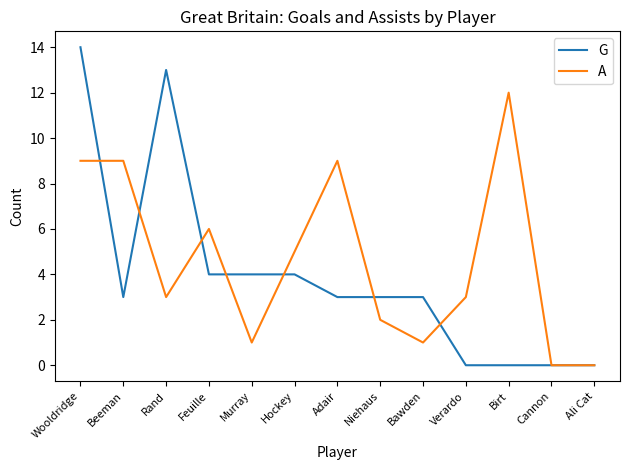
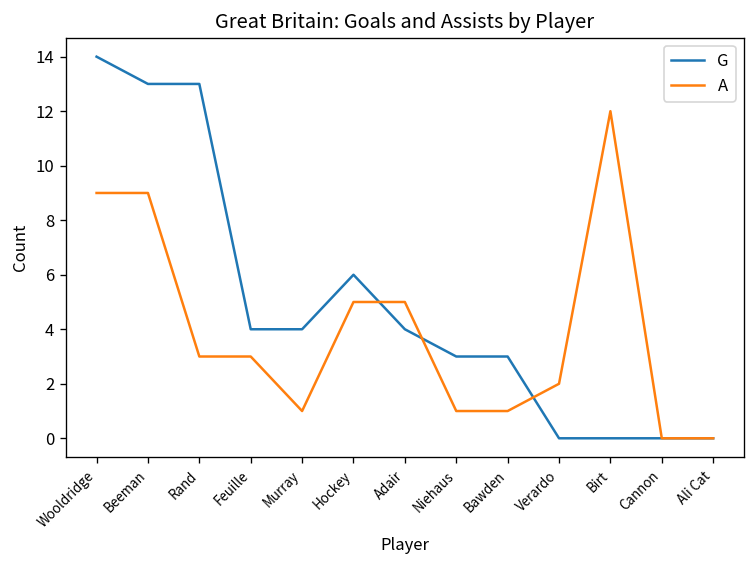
  {
    "G": {
      "Wooldridge": 14,
-     "Beeman": 3,
+     "Beeman": 13,
      "Rand": 13,
      "Feuille": 4,
      "Murray": 4,
-     "Hockey": 4,
-     "Adair": 3,
+     "Hockey": 6,
+     "Adair": 4,
      "Niehaus": 3,
      "Bawden": 3,
      "Verardo": 0,
      "Birt": 0
    },
    "A": {
      "Wooldridge": 9,
      "Beeman": 9,
      "Rand": 3,
-     "Feuille": 6,
+     "Feuille": 3,
      "Murray": 1,
      "Hockey": 5,
-     "Adair": 9,
-     "Niehaus": 2,
+     "Adair": 5,
+     "Niehaus": 1,
      "Bawden": 1,
-     "Verardo": 3,
+     "Verardo": 2,
      "Birt": 12
    }
  }
